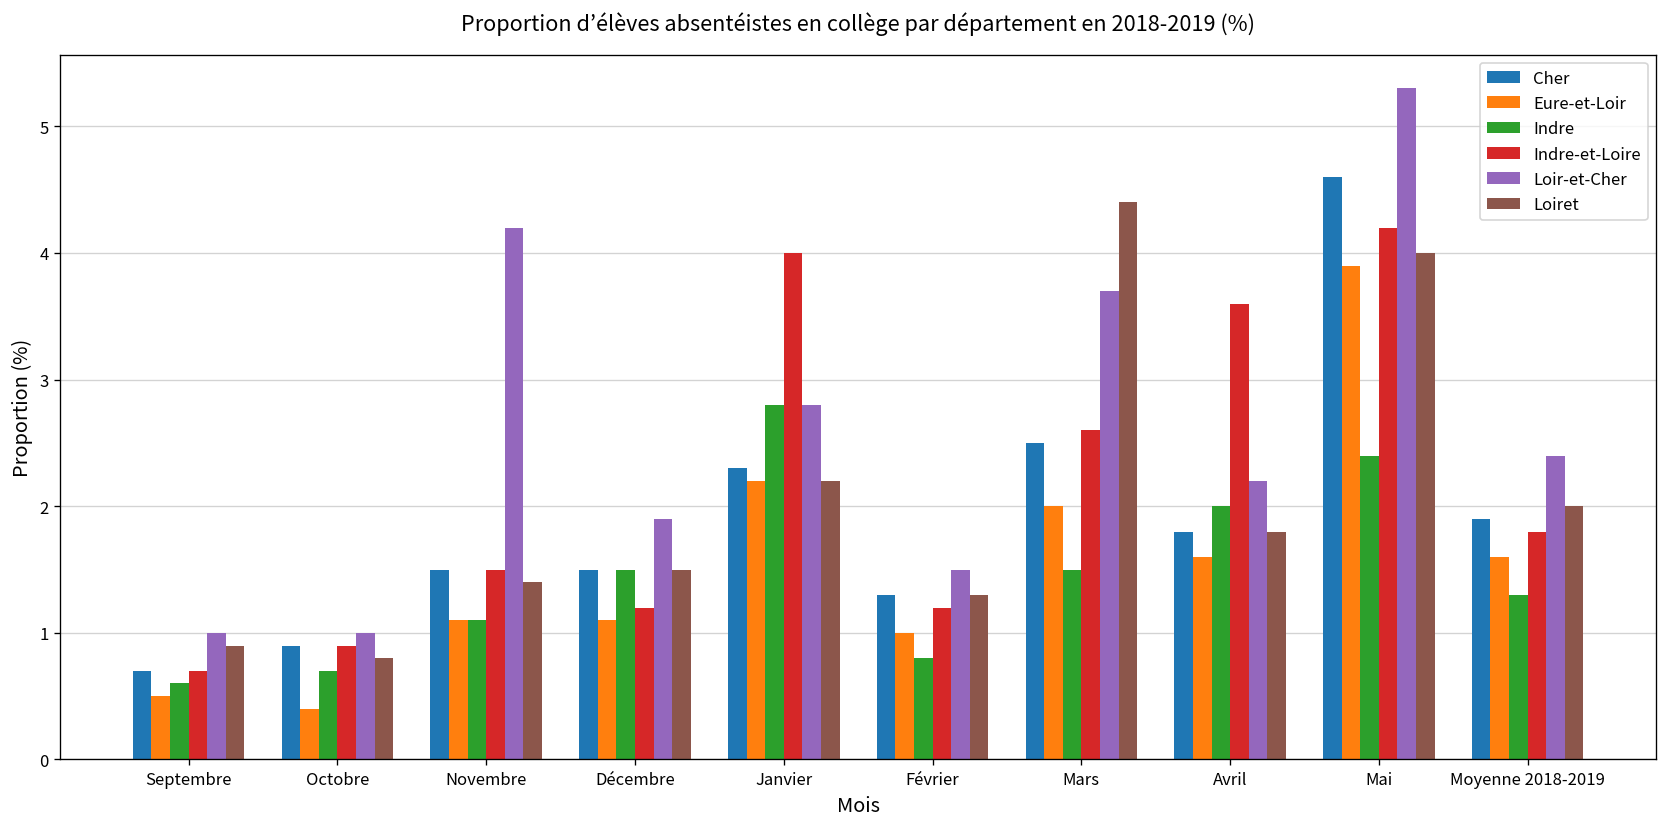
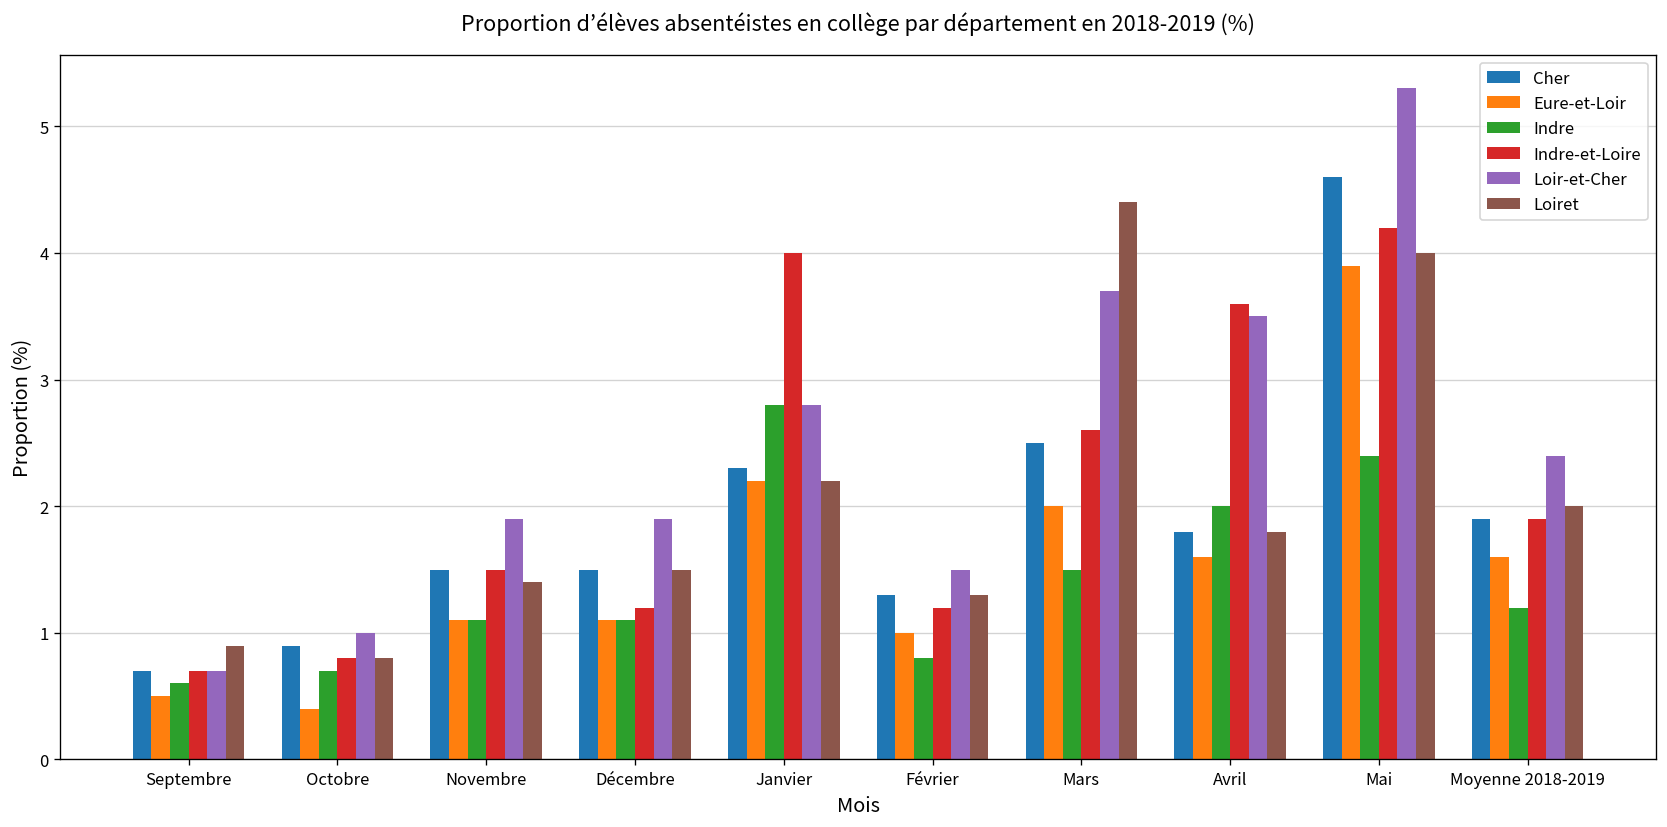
  {
    "Cher": {
      "Septembre": 0.7,
      "Octobre": 0.9,
      "Novembre": 1.5,
      "Décembre": 1.5,
      "Janvier": 2.3,
      "Février": 1.3,
      "Mars": 2.5,
      "Avril": 1.8,
      "Mai": 4.6,
      "Moyenne 2018-2019": 1.9
    },
    "Eure-et-Loir": {
      "Septembre": 0.5,
      "Octobre": 0.4,
      "Novembre": 1.1,
      "Décembre": 1.1,
      "Janvier": 2.2,
      "Février": 1.0,
      "Mars": 2.0,
      "Avril": 1.6,
      "Mai": 3.9,
      "Moyenne 2018-2019": 1.6
    },
    "Indre": {
      "Septembre": 0.6,
      "Octobre": 0.7,
      "Novembre": 1.1,
-     "Décembre": 1.5,
+     "Décembre": 1.1,
      "Janvier": 2.8,
      "Février": 0.8,
      "Mars": 1.5,
      "Avril": 2.0,
      "Mai": 2.4,
-     "Moyenne 2018-2019": 1.3
+     "Moyenne 2018-2019": 1.2
    },
    "Indre-et-Loire": {
      "Septembre": 0.7,
-     "Octobre": 0.9,
+     "Octobre": 0.8,
      "Novembre": 1.5,
      "Décembre": 1.2,
      "Janvier": 4.0,
      "Février": 1.2,
      "Mars": 2.6,
      "Avril": 3.6,
      "Mai": 4.2,
-     "Moyenne 2018-2019": 1.8
+     "Moyenne 2018-2019": 1.9
    },
    "Loir-et-Cher": {
-     "Septembre": 1.0,
+     "Septembre": 0.7,
      "Octobre": 1.0,
-     "Novembre": 4.2,
+     "Novembre": 1.9,
      "Décembre": 1.9,
      "Janvier": 2.8,
      "Février": 1.5,
      "Mars": 3.7,
-     "Avril": 2.2,
+     "Avril": 3.5,
      "Mai": 5.3,
      "Moyenne 2018-2019": 2.4
    },
    "Loiret": {
      "Septembre": 0.9,
      "Octobre": 0.8,
      "Novembre": 1.4,
      "Décembre": 1.5,
      "Janvier": 2.2,
      "Février": 1.3,
      "Mars": 4.4,
      "Avril": 1.8,
      "Mai": 4.0,
      "Moyenne 2018-2019": 2.0
    }
  }
